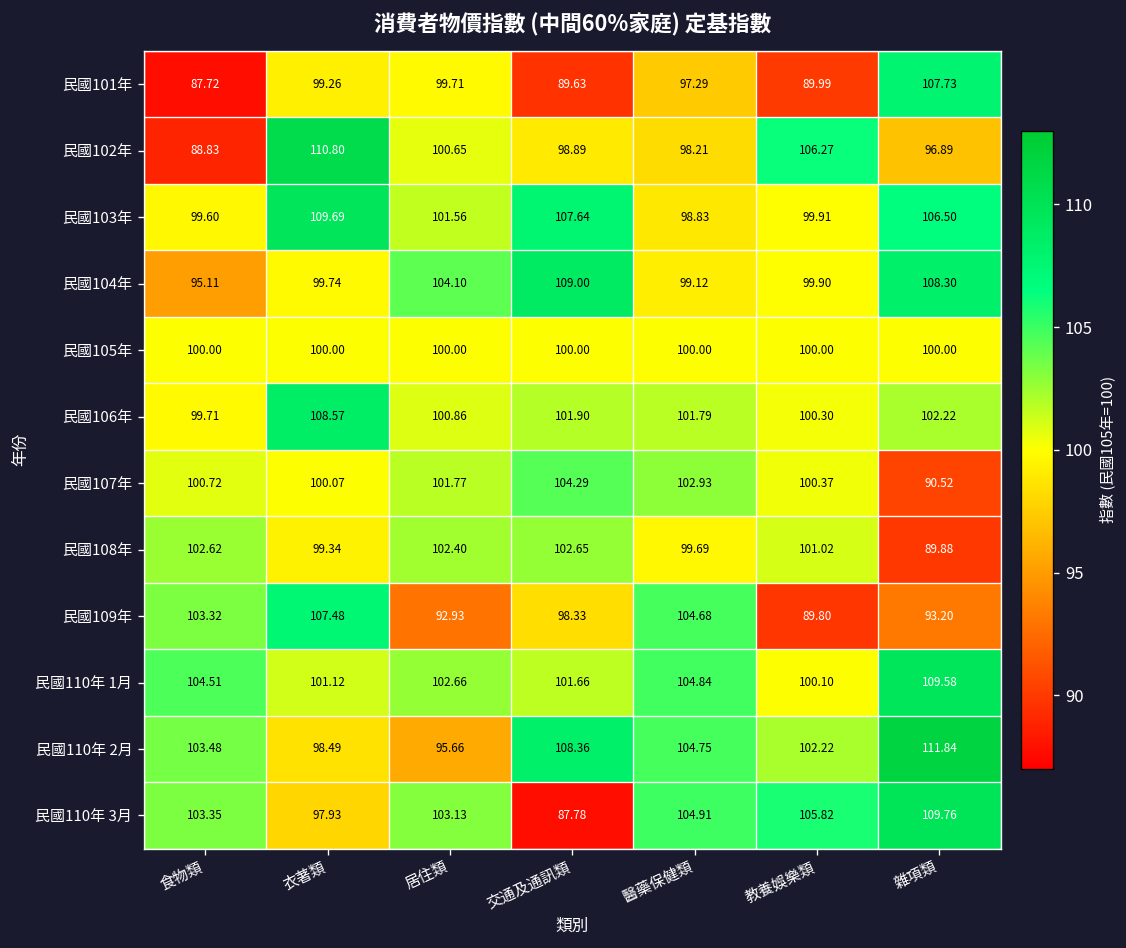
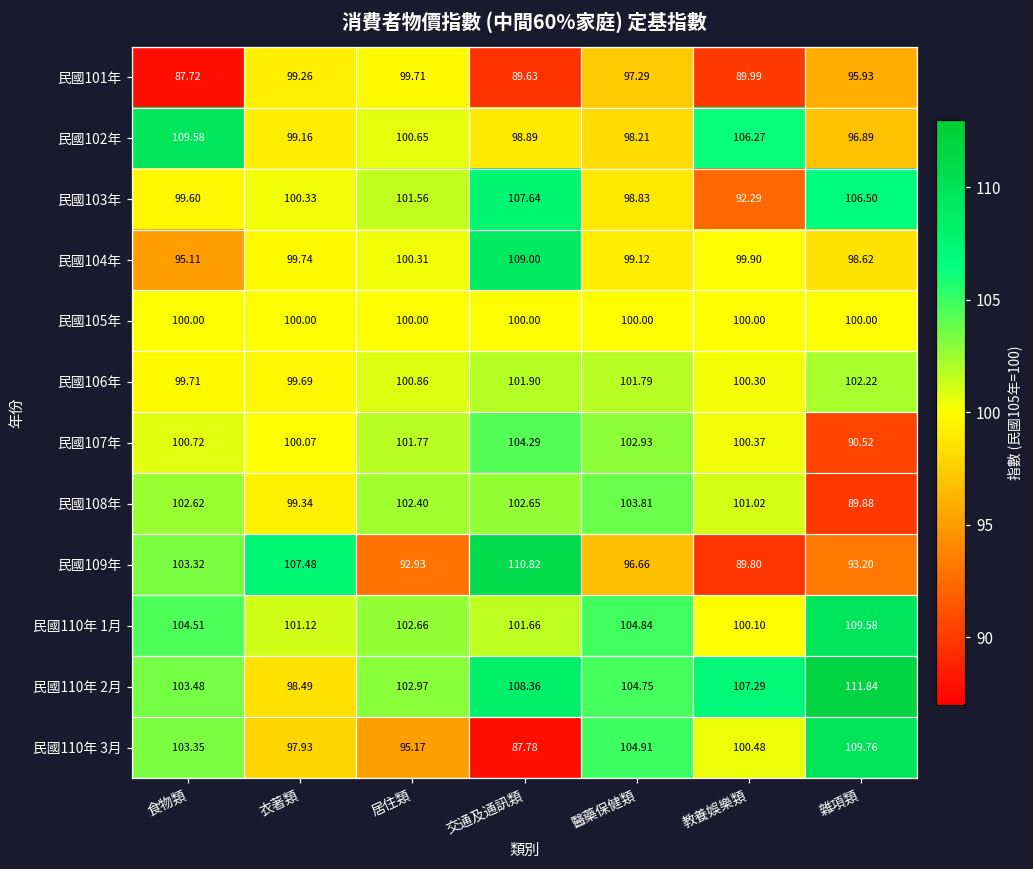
  {
    "民國101年": {
      "食物類": 87.72,
      "衣著類": 99.26,
      "居住類": 99.71,
      "交通及通訊類": 89.63,
      "醫藥保健類": 97.29,
      "教養娛樂類": 89.99,
-     "雜項類": 107.73
+     "雜項類": 95.93
    },
    "民國102年": {
-     "食物類": 88.83,
-     "衣著類": 110.80,
+     "食物類": 109.58,
+     "衣著類": 99.16,
      "居住類": 100.65,
      "交通及通訊類": 98.89,
      "醫藥保健類": 98.21,
      "教養娛樂類": 106.27,
      "雜項類": 96.89
    },
    "民國103年": {
      "食物類": 99.60,
-     "衣著類": 109.69,
+     "衣著類": 100.33,
      "居住類": 101.56,
      "交通及通訊類": 107.64,
      "醫藥保健類": 98.83,
-     "教養娛樂類": 99.91,
+     "教養娛樂類": 92.29,
      "雜項類": 106.50
    },
    "民國104年": {
      "食物類": 95.11,
      "衣著類": 99.74,
-     "居住類": 104.10,
+     "居住類": 100.31,
      "交通及通訊類": 109.00,
      "醫藥保健類": 99.12,
      "教養娛樂類": 99.90,
-     "雜項類": 108.30
+     "雜項類": 98.62
    },
    "民國105年": {
      "食物類": 100.00,
      "衣著類": 100.00,
      "居住類": 100.00,
      "交通及通訊類": 100.00,
      "醫藥保健類": 100.00,
      "教養娛樂類": 100.00,
      "雜項類": 100.00
    },
    "民國106年": {
      "食物類": 99.71,
-     "衣著類": 108.57,
+     "衣著類": 99.69,
      "居住類": 100.86,
      "交通及通訊類": 101.90,
      "醫藥保健類": 101.79,
      "教養娛樂類": 100.30,
      "雜項類": 102.22
    },
    "民國107年": {
      "食物類": 100.72,
      "衣著類": 100.07,
      "居住類": 101.77,
      "交通及通訊類": 104.29,
      "醫藥保健類": 102.93,
      "教養娛樂類": 100.37,
      "雜項類": 90.52
    },
    "民國108年": {
      "食物類": 102.62,
      "衣著類": 99.34,
      "居住類": 102.40,
      "交通及通訊類": 102.65,
-     "醫藥保健類": 99.69,
+     "醫藥保健類": 103.81,
      "教養娛樂類": 101.02,
      "雜項類": 89.88
    },
    "民國109年": {
      "食物類": 103.32,
      "衣著類": 107.48,
      "居住類": 92.93,
-     "交通及通訊類": 98.33,
-     "醫藥保健類": 104.68,
+     "交通及通訊類": 110.82,
+     "醫藥保健類": 96.66,
      "教養娛樂類": 89.80,
      "雜項類": 93.20
    },
    "民國110年 1月": {
      "食物類": 104.51,
      "衣著類": 101.12,
      "居住類": 102.66,
      "交通及通訊類": 101.66,
      "醫藥保健類": 104.84,
      "教養娛樂類": 100.10,
      "雜項類": 109.58
    },
    "民國110年 2月": {
      "食物類": 103.48,
      "衣著類": 98.49,
-     "居住類": 95.66,
+     "居住類": 102.97,
      "交通及通訊類": 108.36,
      "醫藥保健類": 104.75,
-     "教養娛樂類": 102.22,
+     "教養娛樂類": 107.29,
      "雜項類": 111.84
    },
    "民國110年 3月": {
      "食物類": 103.35,
      "衣著類": 97.93,
-     "居住類": 103.13,
+     "居住類": 95.17,
      "交通及通訊類": 87.78,
      "醫藥保健類": 104.91,
-     "教養娛樂類": 105.82,
+     "教養娛樂類": 100.48,
      "雜項類": 109.76
    }
  }
